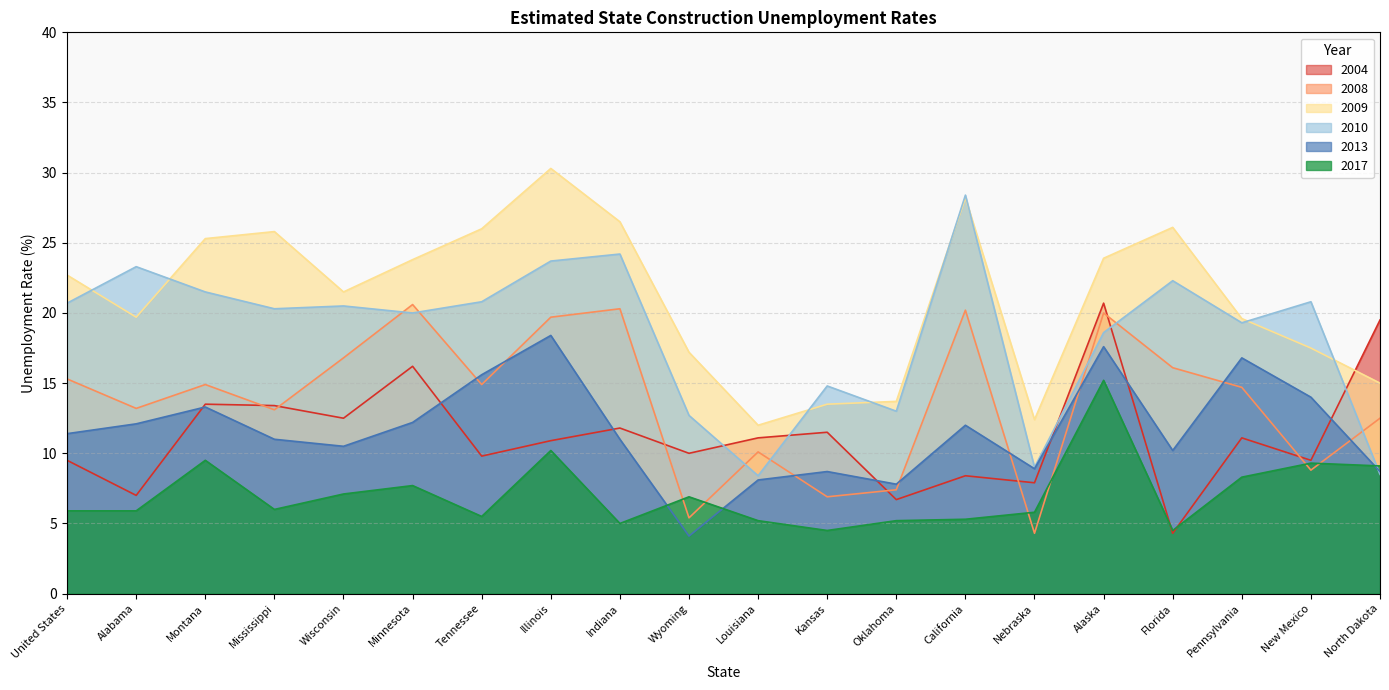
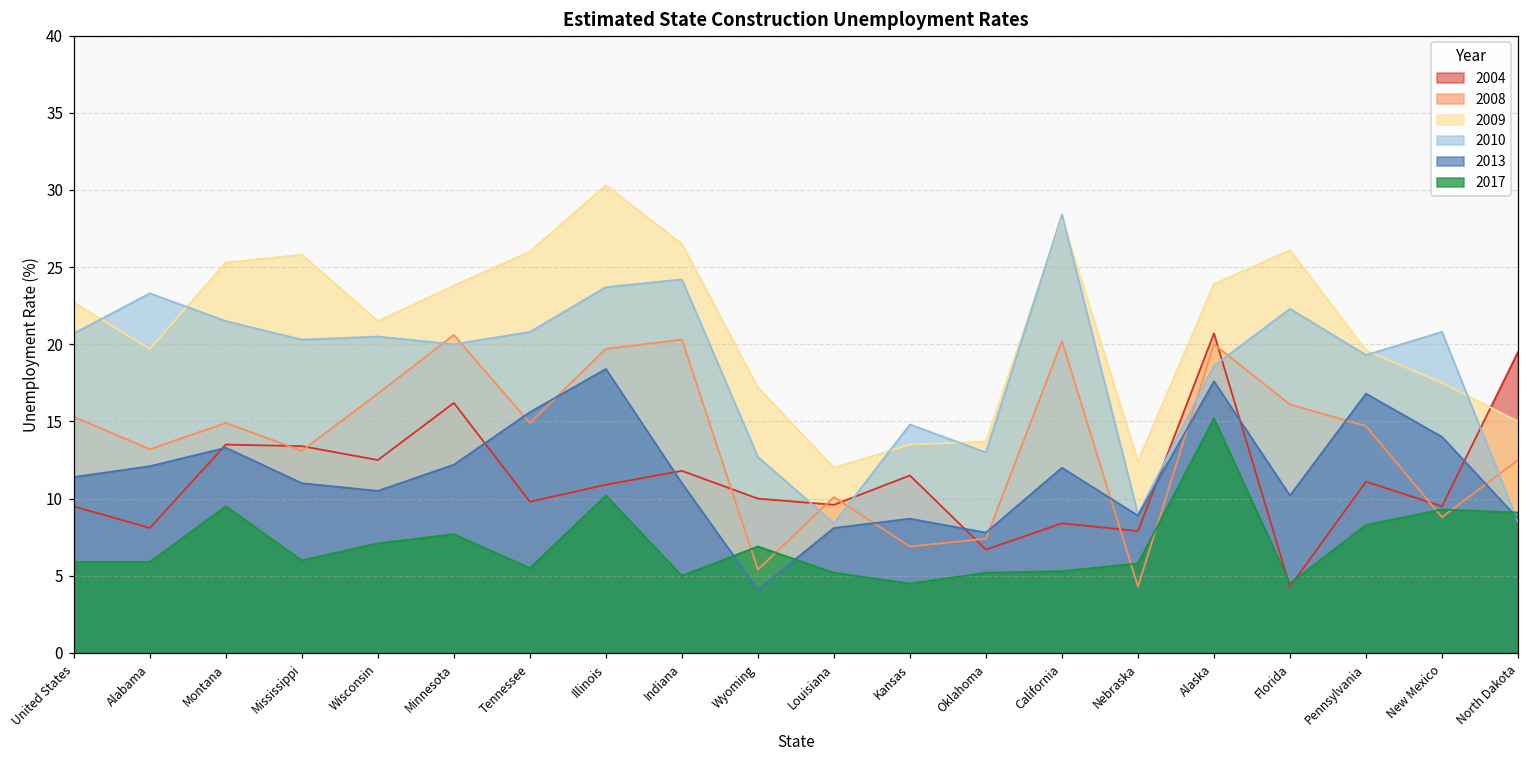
  {
    "2004": {
      "United States": 9.5,
-     "Alabama": 7.0,
+     "Alabama": 8.1,
      "Montana": 13.5,
      "Mississippi": 13.4,
      "Wisconsin": 12.5,
      "Minnesota": 16.2,
      "Tennessee": 9.8,
      "Illinois": 10.9,
      "Indiana": 11.8,
      "Wyoming": 10.0,
-     "Louisiana": 11.1,
+     "Louisiana": 9.6,
      "Kansas": 11.5,
      "Oklahoma": 6.7,
      "California": 8.4,
      "Nebraska": 7.9,
      "Alaska": 20.7,
      "Florida": 4.3,
      "Pennsylvania": 11.1,
      "New Mexico": 9.5,
      "North Dakota": 19.5
    },
    "2008": {
      "United States": 15.3,
      "Alabama": 13.2,
      "Montana": 14.9,
      "Mississippi": 13.1,
      "Wisconsin": 16.8,
      "Minnesota": 20.6,
      "Tennessee": 14.9,
      "Illinois": 19.7,
      "Indiana": 20.3,
      "Wyoming": 5.4,
      "Louisiana": 10.1,
      "Kansas": 6.9,
      "Oklahoma": 7.4,
      "California": 20.2,
      "Nebraska": 4.3,
      "Alaska": 20.0,
      "Florida": 16.1,
      "Pennsylvania": 14.7,
      "New Mexico": 8.8,
      "North Dakota": 12.5
    },
    "2009": {
      "United States": 22.7,
      "Alabama": 19.7,
      "Montana": 25.3,
      "Mississippi": 25.8,
      "Wisconsin": 21.5,
      "Minnesota": 23.8,
      "Tennessee": 26.0,
      "Illinois": 30.3,
      "Indiana": 26.5,
      "Wyoming": 17.2,
      "Louisiana": 12.0,
      "Kansas": 13.5,
      "Oklahoma": 13.7,
      "California": 28.2,
      "Nebraska": 12.4,
      "Alaska": 23.9,
      "Florida": 26.1,
      "Pennsylvania": 19.6,
      "New Mexico": 17.5,
      "North Dakota": 15.0
    },
    "2010": {
      "United States": 20.7,
      "Alabama": 23.3,
      "Montana": 21.5,
      "Mississippi": 20.3,
      "Wisconsin": 20.5,
      "Minnesota": 20.0,
      "Tennessee": 20.8,
      "Illinois": 23.7,
      "Indiana": 24.2,
      "Wyoming": 12.7,
      "Louisiana": 8.4,
      "Kansas": 14.8,
      "Oklahoma": 13.0,
      "California": 28.4,
      "Alaska": 18.6,
      "Florida": 22.3,
      "Pennsylvania": 19.3,
      "New Mexico": 20.8,
      "North Dakota": 8.5
    },
    "2013": {
      "United States": 11.4,
      "Alabama": 12.1,
      "Montana": 13.3,
      "Mississippi": 11.0,
      "Wisconsin": 10.5,
      "Minnesota": 12.2,
      "Tennessee": 15.6,
      "Illinois": 18.4,
      "Indiana": 11.0,
      "Wyoming": 4.1,
      "Louisiana": 8.1,
      "Kansas": 8.7,
      "Oklahoma": 7.8,
      "California": 12.0,
      "Alaska": 17.6,
      "Florida": 10.2,
      "Pennsylvania": 16.8,
      "New Mexico": 14.0,
      "North Dakota": 8.7
    },
    "2017": {
      "United States": 5.9,
      "Alabama": 5.9,
      "Montana": 9.5,
      "Mississippi": 6.0,
      "Wisconsin": 7.1,
      "Minnesota": 7.7,
      "Tennessee": 5.5,
      "Illinois": 10.2,
      "Indiana": 5.0,
      "Wyoming": 6.9,
      "Louisiana": 5.2,
      "Kansas": 4.5,
      "Oklahoma": 5.2,
      "California": 5.3,
      "Nebraska": 5.8,
      "Alaska": 15.2,
      "Florida": 4.5,
      "Pennsylvania": 8.3,
      "New Mexico": 9.3,
      "North Dakota": 9.1
    }
  }
